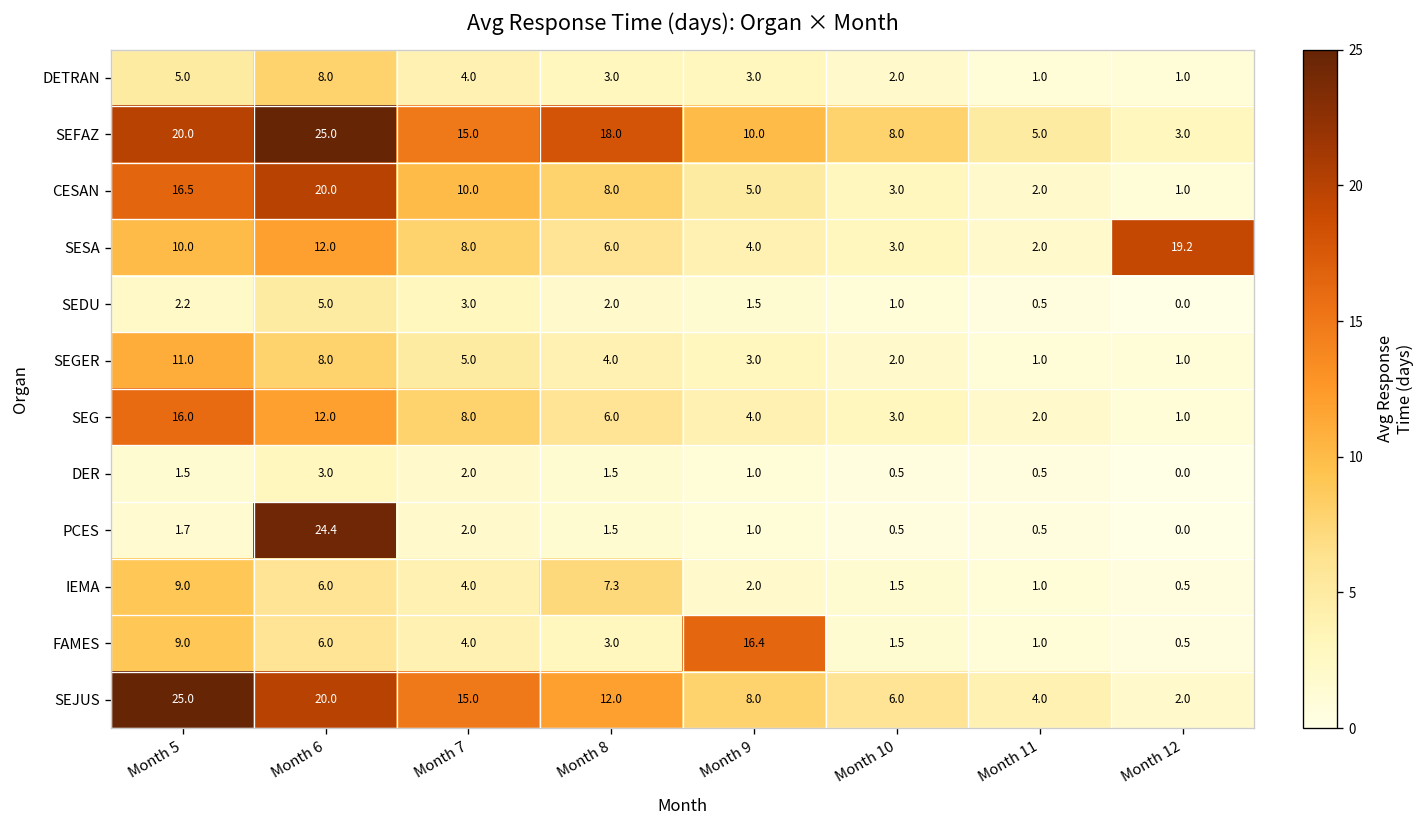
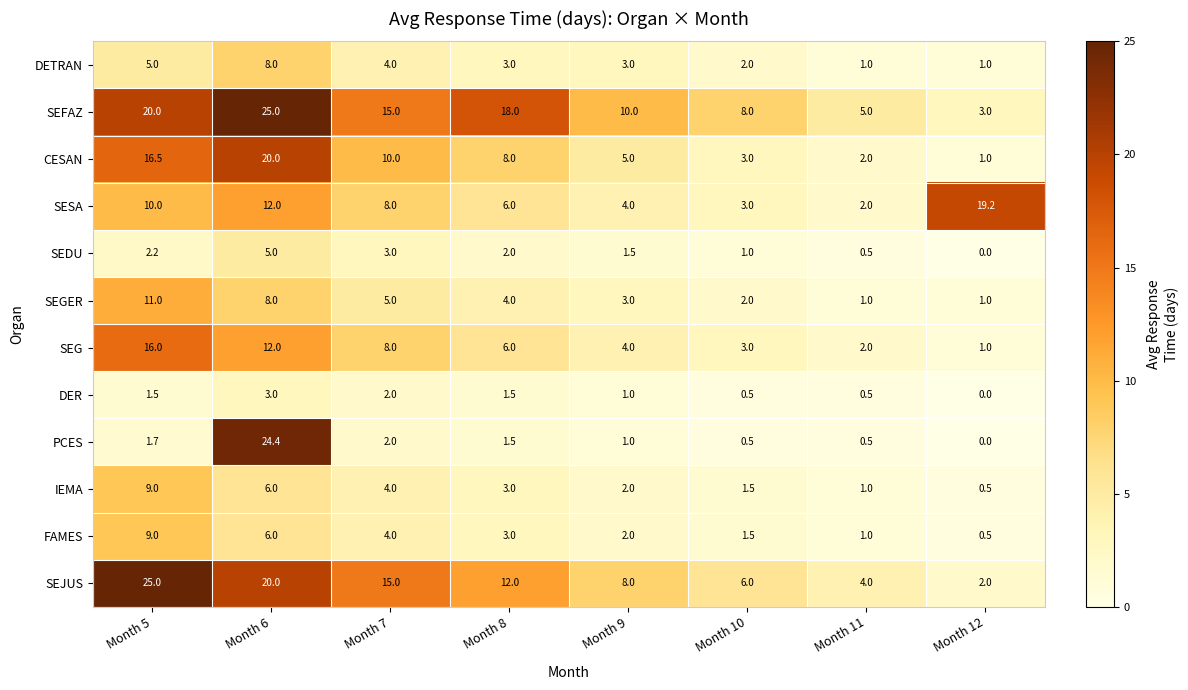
  {
    "DETRAN": {
      "Month 5": 5.0,
      "Month 6": 8.0,
      "Month 7": 4.0,
      "Month 8": 3.0,
      "Month 9": 3.0,
      "Month 10": 2.0,
      "Month 11": 1.0,
      "Month 12": 1.0
    },
    "SEFAZ": {
      "Month 5": 20.0,
      "Month 6": 25.0,
      "Month 7": 15.0,
      "Month 8": 18.0,
      "Month 9": 10.0,
      "Month 10": 8.0,
      "Month 11": 5.0,
      "Month 12": 3.0
    },
    "CESAN": {
      "Month 5": 16.5,
      "Month 6": 20.0,
      "Month 7": 10.0,
      "Month 8": 8.0,
      "Month 9": 5.0,
      "Month 10": 3.0,
      "Month 11": 2.0,
      "Month 12": 1.0
    },
    "SESA": {
      "Month 5": 10.0,
      "Month 6": 12.0,
      "Month 7": 8.0,
      "Month 8": 6.0,
      "Month 9": 4.0,
      "Month 10": 3.0,
      "Month 11": 2.0,
      "Month 12": 19.2
    },
    "SEDU": {
      "Month 5": 2.2,
      "Month 6": 5.0,
      "Month 7": 3.0,
      "Month 8": 2.0,
      "Month 9": 1.5,
      "Month 10": 1.0,
      "Month 11": 0.5,
      "Month 12": 0.0
    },
    "SEGER": {
      "Month 5": 11.0,
      "Month 6": 8.0,
      "Month 7": 5.0,
      "Month 8": 4.0,
      "Month 9": 3.0,
      "Month 10": 2.0,
      "Month 11": 1.0,
      "Month 12": 1.0
    },
    "SEG": {
      "Month 5": 16.0,
      "Month 6": 12.0,
      "Month 7": 8.0,
      "Month 8": 6.0,
      "Month 9": 4.0,
      "Month 10": 3.0,
      "Month 11": 2.0,
      "Month 12": 1.0
    },
    "DER": {
      "Month 5": 1.5,
      "Month 6": 3.0,
      "Month 7": 2.0,
      "Month 8": 1.5,
      "Month 9": 1.0,
      "Month 10": 0.5,
      "Month 11": 0.5,
      "Month 12": 0.0
    },
    "PCES": {
      "Month 5": 1.7,
      "Month 6": 24.4,
      "Month 7": 2.0,
      "Month 8": 1.5,
      "Month 9": 1.0,
      "Month 10": 0.5,
      "Month 11": 0.5,
      "Month 12": 0.0
    },
    "IEMA": {
      "Month 5": 9.0,
      "Month 6": 6.0,
      "Month 7": 4.0,
-     "Month 8": 7.3,
+     "Month 8": 3.0,
      "Month 9": 2.0,
      "Month 10": 1.5,
      "Month 11": 1.0,
      "Month 12": 0.5
    },
    "FAMES": {
      "Month 5": 9.0,
      "Month 6": 6.0,
      "Month 7": 4.0,
      "Month 8": 3.0,
-     "Month 9": 16.4,
+     "Month 9": 2.0,
      "Month 10": 1.5,
      "Month 11": 1.0,
      "Month 12": 0.5
    },
    "SEJUS": {
      "Month 5": 25.0,
      "Month 6": 20.0,
      "Month 7": 15.0,
      "Month 8": 12.0,
      "Month 9": 8.0,
      "Month 10": 6.0,
      "Month 11": 4.0,
      "Month 12": 2.0
    }
  }
